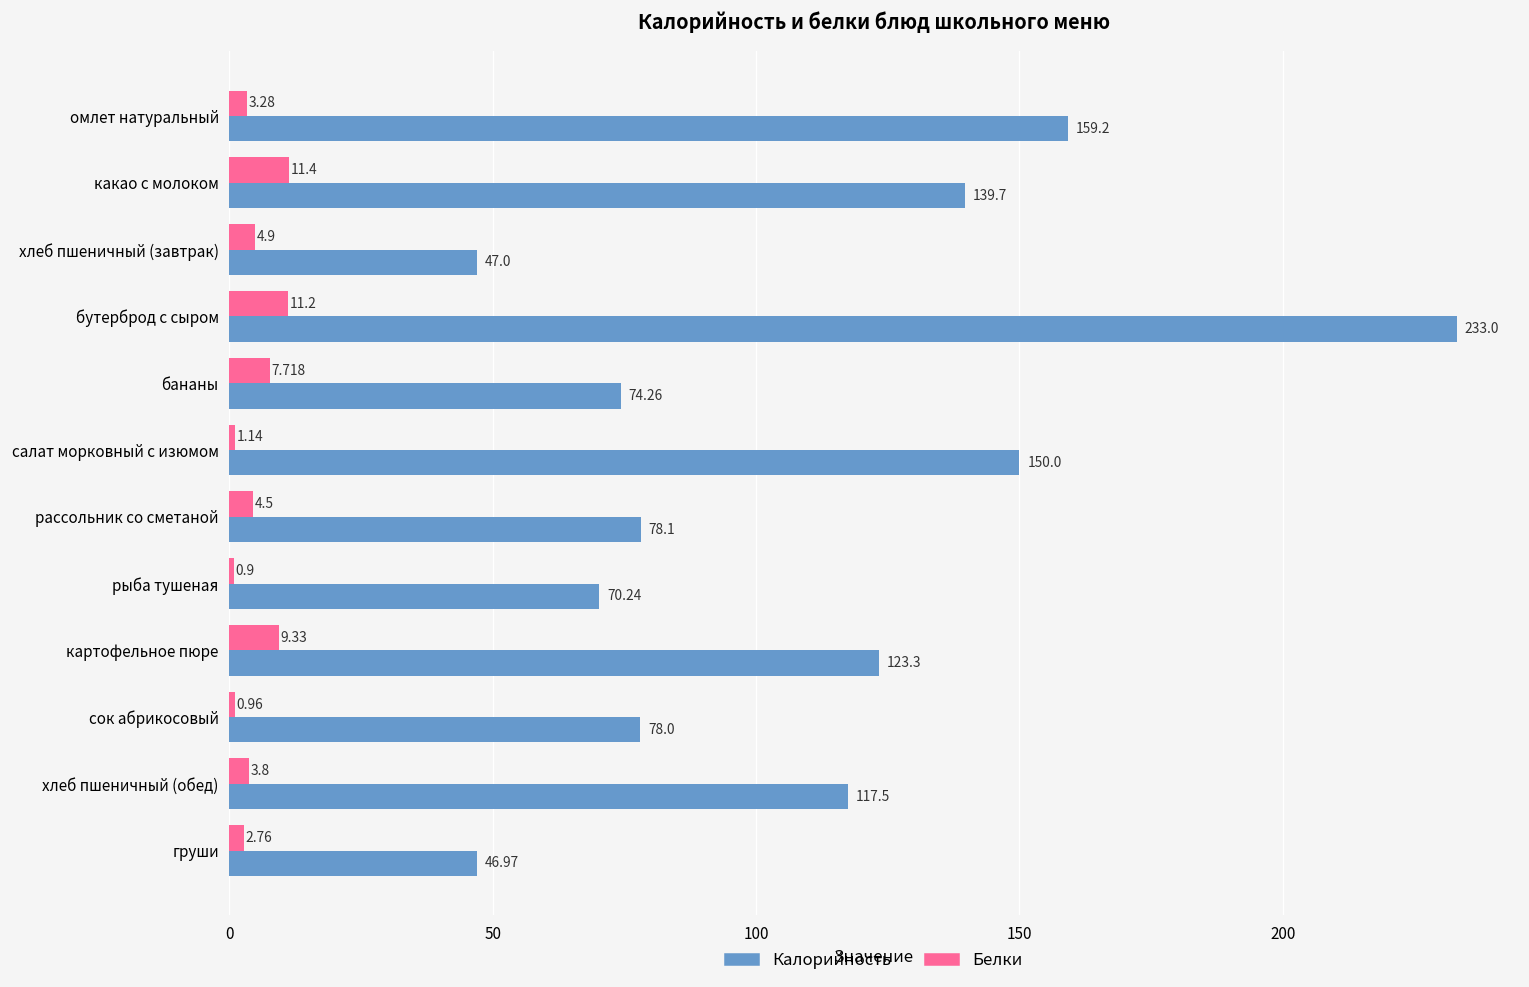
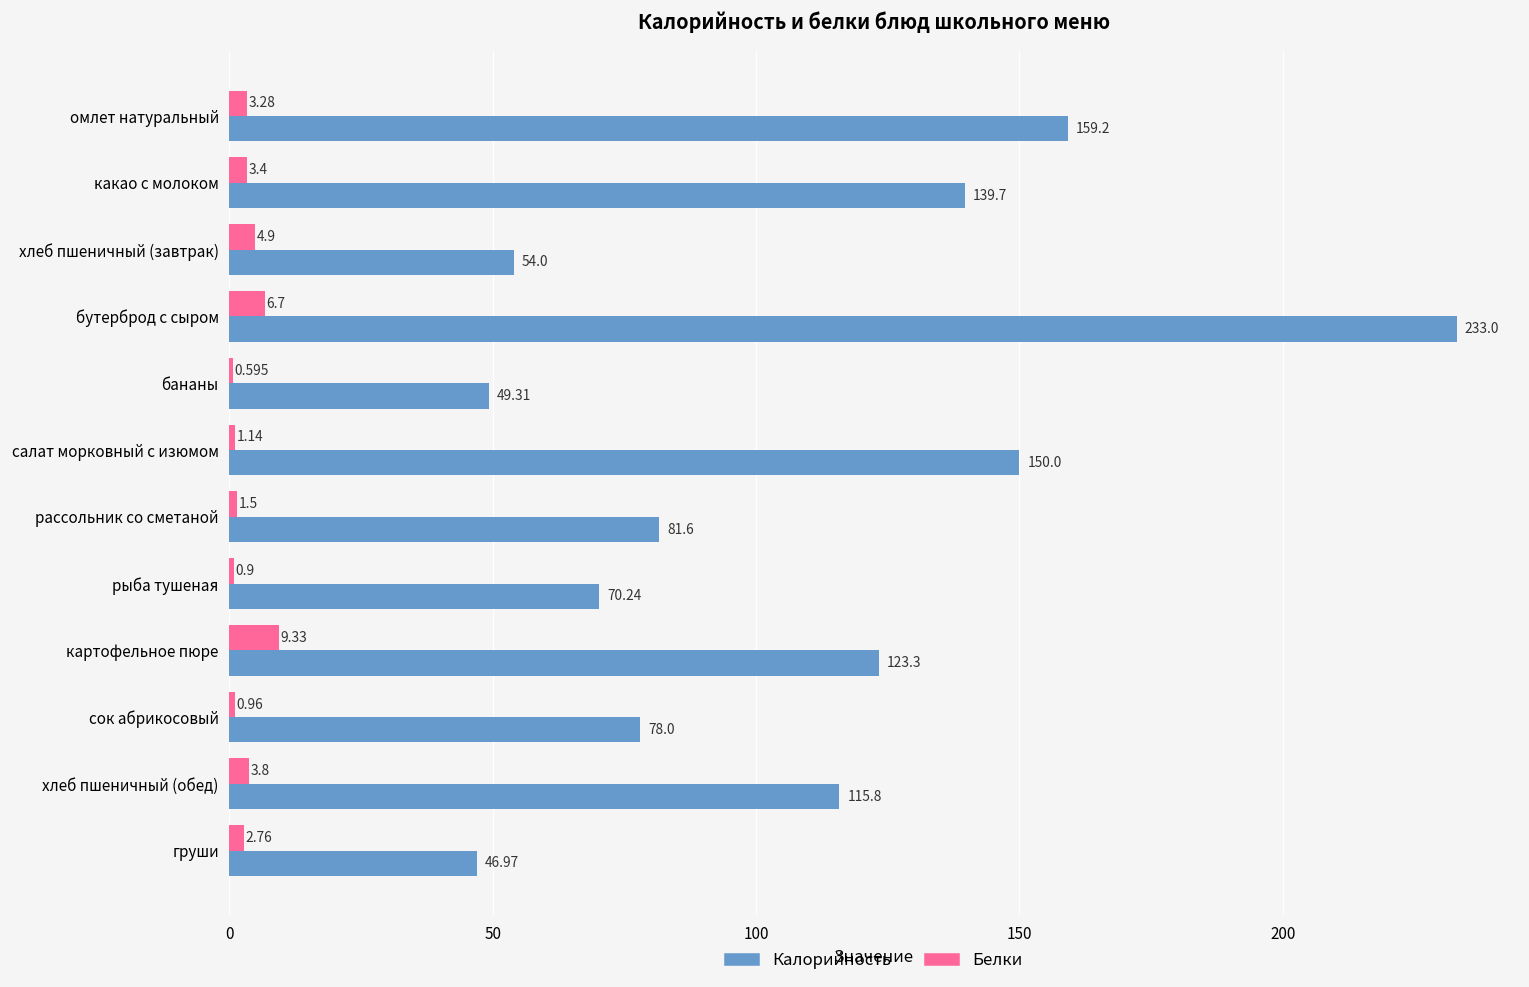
  {
    "Калорийность": {
      "омлет натуральный": 159.2,
      "какао с молоком": 139.7,
-     "хлеб пшеничный (завтрак)": 47.0,
+     "хлеб пшеничный (завтрак)": 54.0,
      "бутерброд с сыром": 233.0,
-     "бананы": 74.26,
+     "бананы": 49.31,
      "салат морковный с изюмом": 150.0,
-     "рассольник со сметаной": 78.1,
+     "рассольник со сметаной": 81.6,
      "рыба тушеная": 70.24,
      "картофельное пюре": 123.3,
      "сок абрикосовый": 78.0,
-     "хлеб пшеничный (обед)": 117.5,
+     "хлеб пшеничный (обед)": 115.8,
      "груши": 46.97
    },
    "Белки": {
      "омлет натуральный": 3.28,
-     "какао с молоком": 11.4,
+     "какао с молоком": 3.4,
      "хлеб пшеничный (завтрак)": 4.9,
-     "бутерброд с сыром": 11.2,
-     "бананы": 7.718,
+     "бутерброд с сыром": 6.7,
+     "бананы": 0.595,
      "салат морковный с изюмом": 1.14,
-     "рассольник со сметаной": 4.5,
+     "рассольник со сметаной": 1.5,
      "рыба тушеная": 0.9,
      "картофельное пюре": 9.33,
      "сок абрикосовый": 0.96,
      "хлеб пшеничный (обед)": 3.8,
      "груши": 2.76
    }
  }
